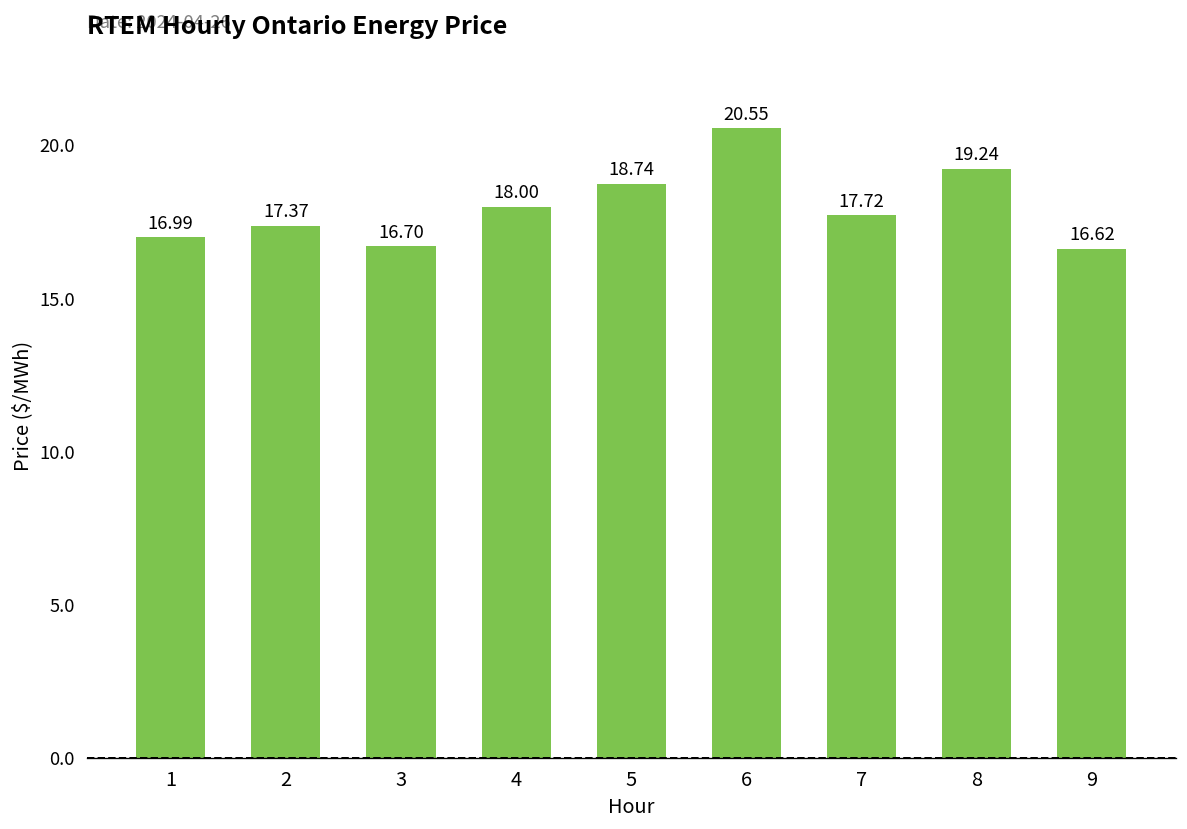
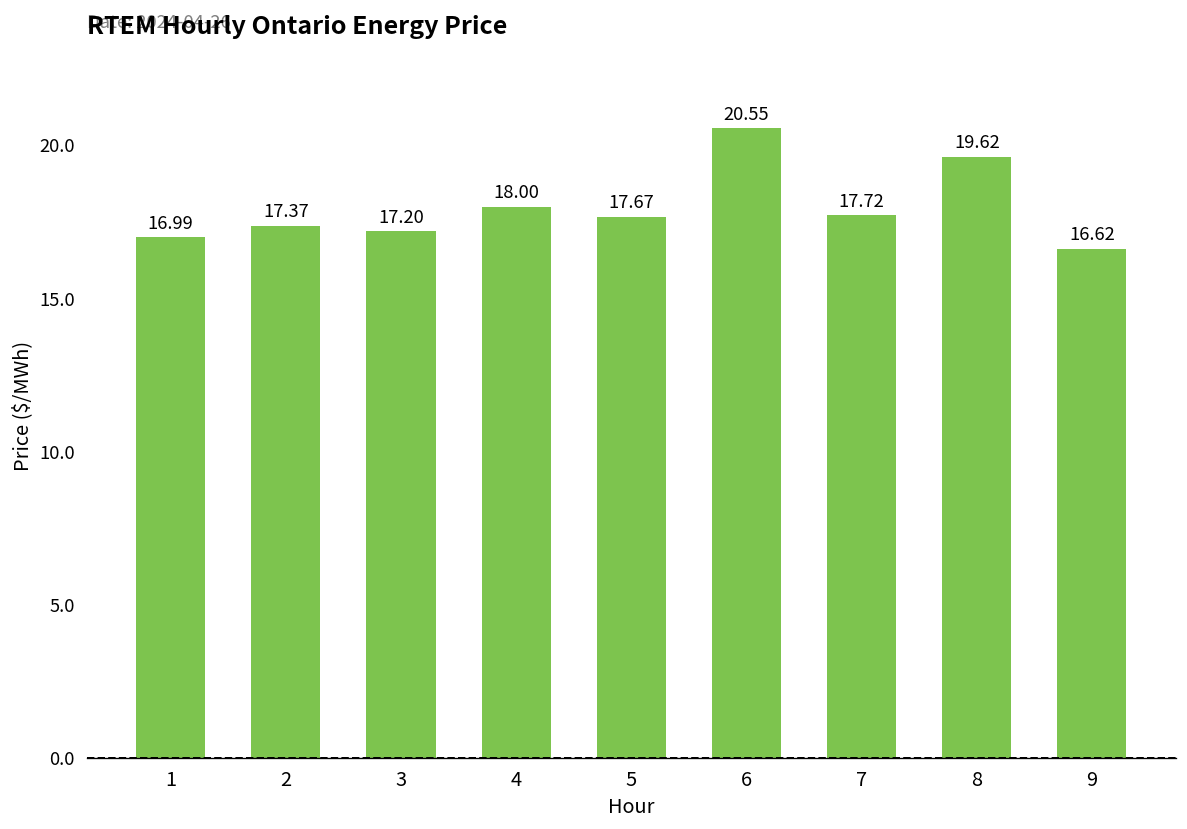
  {
    "1": 16.99,
    "2": 17.37,
-   "3": 16.70,
+   "3": 17.20,
    "4": 18.00,
-   "5": 18.74,
+   "5": 17.67,
    "6": 20.55,
    "7": 17.72,
-   "8": 19.24,
+   "8": 19.62,
    "9": 16.62
  }
